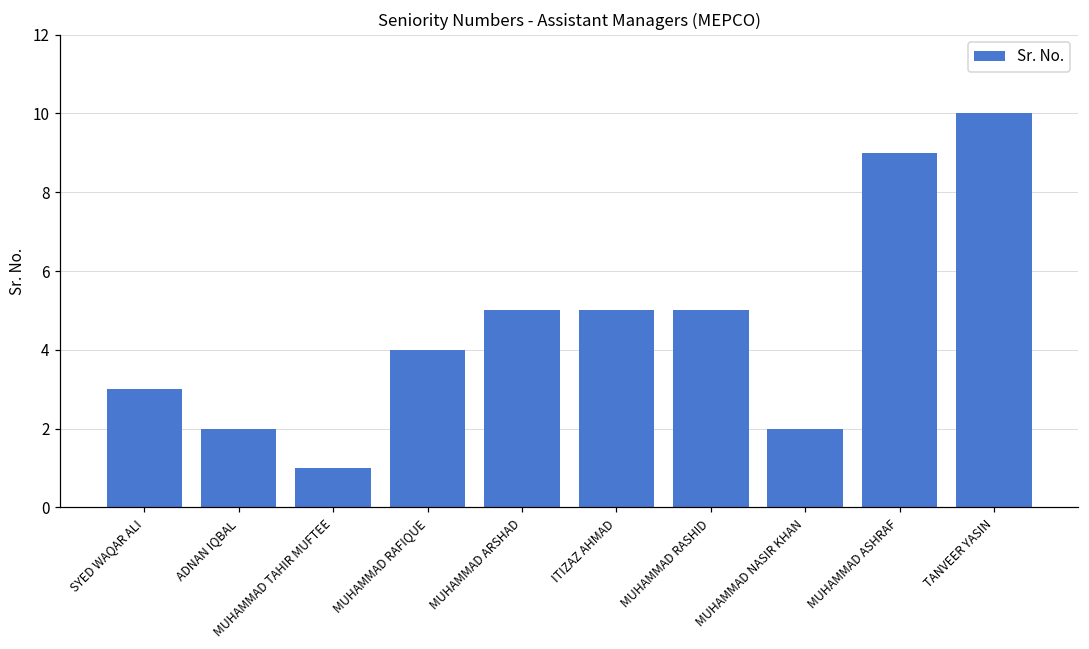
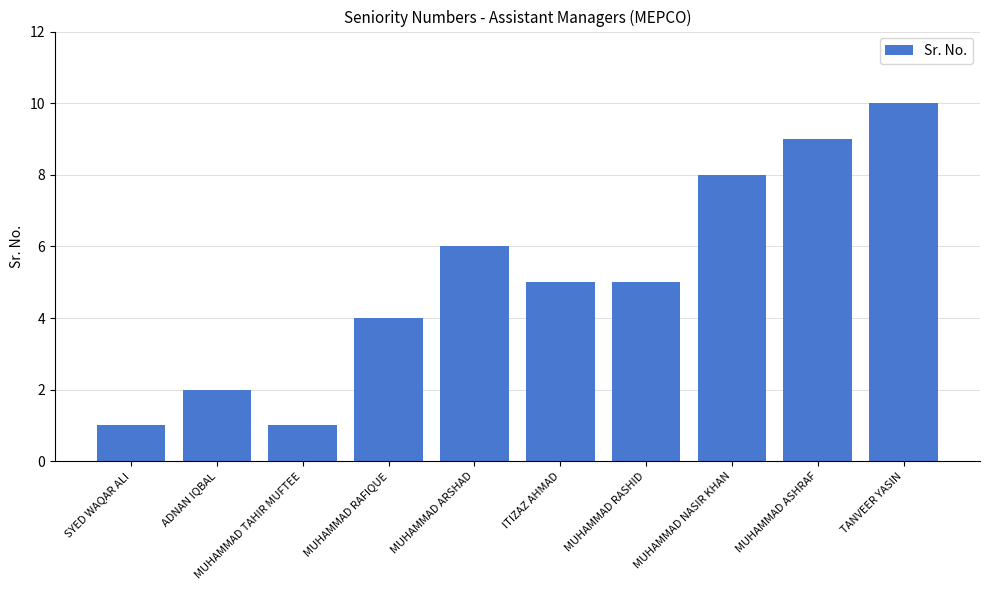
  {
-   "SYED WAQAR ALI": 3,
+   "SYED WAQAR ALI": 1,
    "ADNAN IQBAL": 2,
    "MUHAMMAD TAHIR MUFTEE": 1,
    "MUHAMMAD RAFIQUE": 4,
-   "MUHAMMAD ARSHAD": 5,
+   "MUHAMMAD ARSHAD": 6,
    "ITIZAZ AHMAD": 5,
    "MUHAMMAD RASHID": 5,
-   "MUHAMMAD NASIR KHAN": 2,
+   "MUHAMMAD NASIR KHAN": 8,
    "MUHAMMAD ASHRAF": 9,
    "TANVEER YASIN": 10
  }
